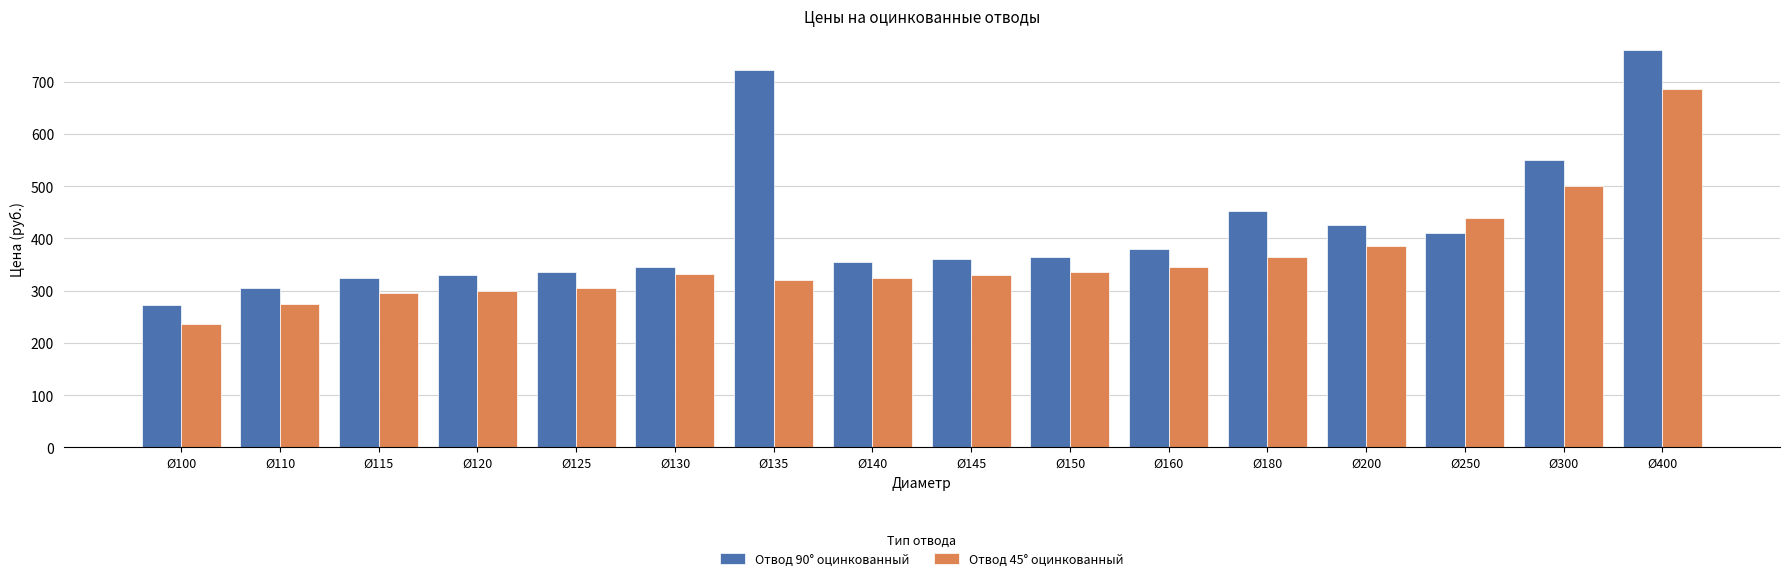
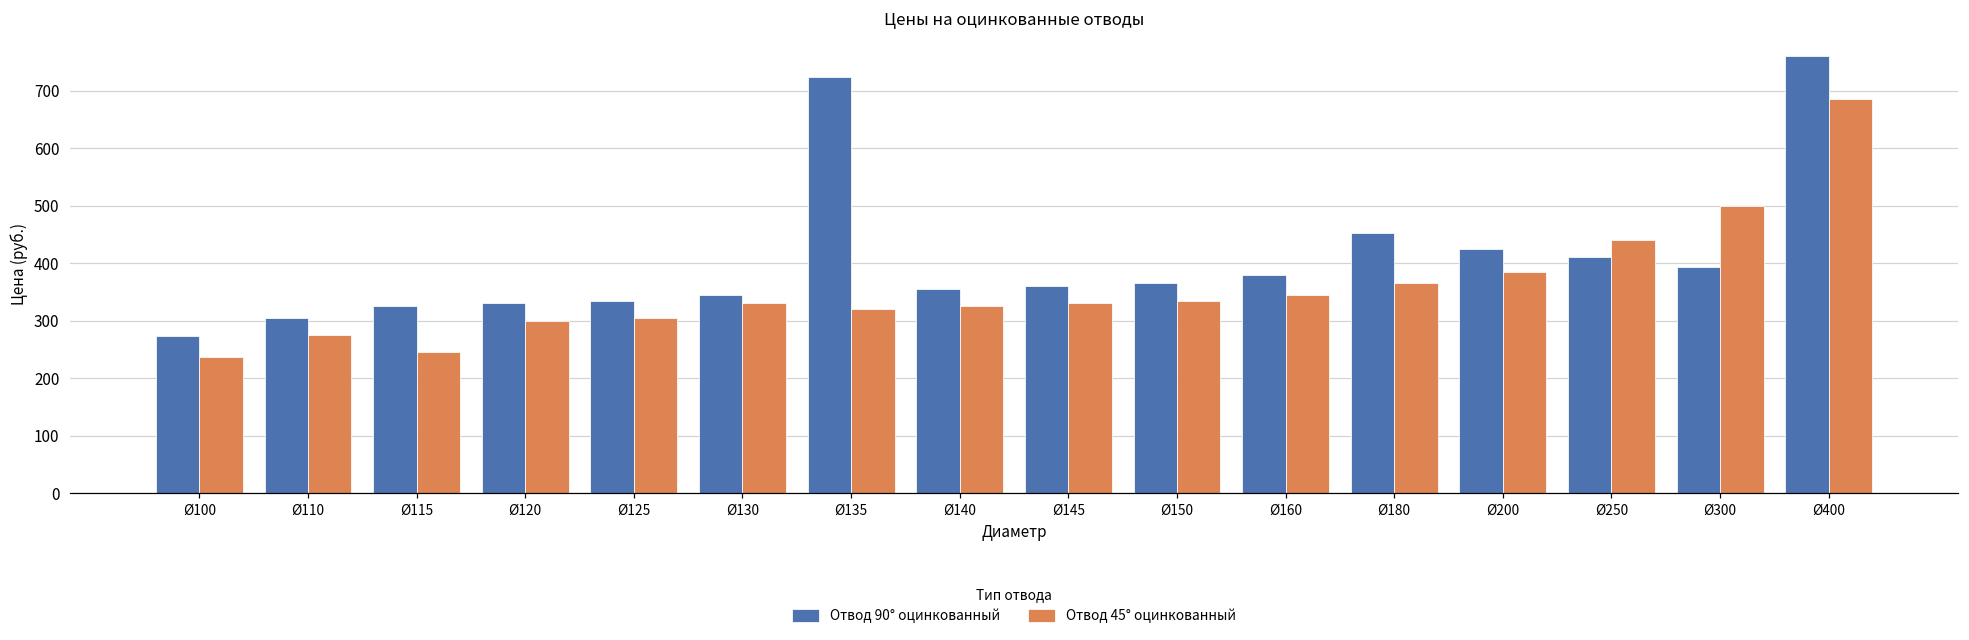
  {
    "Отвод 90° оцинкованный": {
      "Ø100": 270,
      "Ø110": 310,
      "Ø115": 330,
      "Ø120": 330,
      "Ø125": 340,
      "Ø130": 350,
      "Ø135": 720,
      "Ø140": 360,
      "Ø145": 360,
      "Ø150": 370,
      "Ø160": 380,
      "Ø180": 450,
      "Ø200": 430,
      "Ø250": 410,
-     "Ø300": 550,
+     "Ø300": 390,
      "Ø400": 760
    },
    "Отвод 45° оцинкованный": {
      "Ø100": 240,
      "Ø110": 280,
-     "Ø115": 300,
+     "Ø115": 250,
      "Ø120": 300,
      "Ø125": 310,
      "Ø130": 330,
      "Ø135": 320,
      "Ø140": 330,
      "Ø145": 330,
      "Ø150": 340,
      "Ø160": 350,
      "Ø180": 370,
      "Ø200": 390,
      "Ø250": 440,
      "Ø300": 500,
      "Ø400": 690
    }
  }
